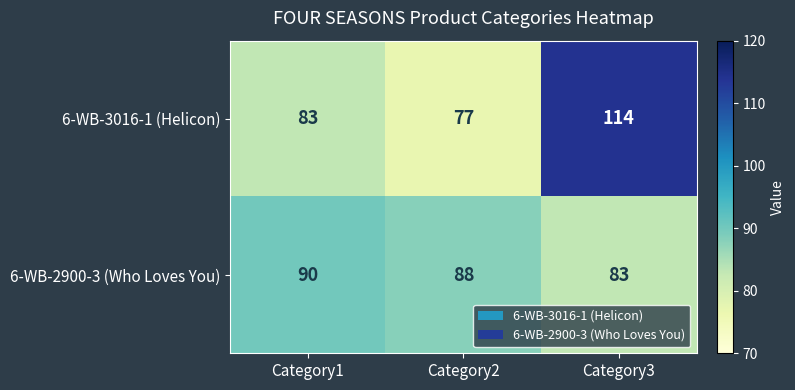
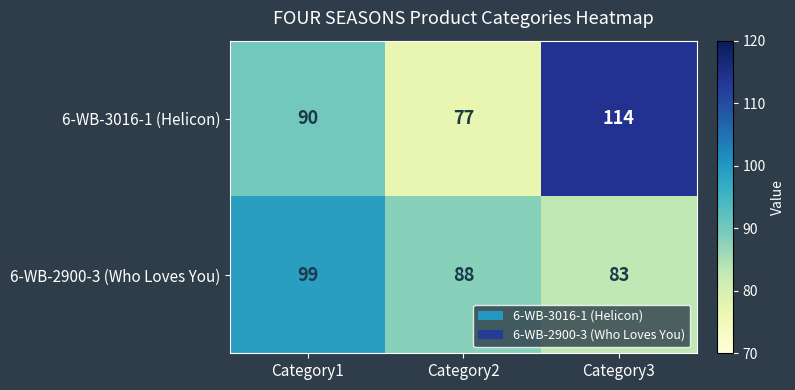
  {
    "6-WB-3016-1 (Helicon)": {
-     "Category1": 83,
+     "Category1": 90,
      "Category2": 77,
      "Category3": 114
    },
    "6-WB-2900-3 (Who Loves You)": {
-     "Category1": 90,
+     "Category1": 99,
      "Category2": 88,
      "Category3": 83
    }
  }
